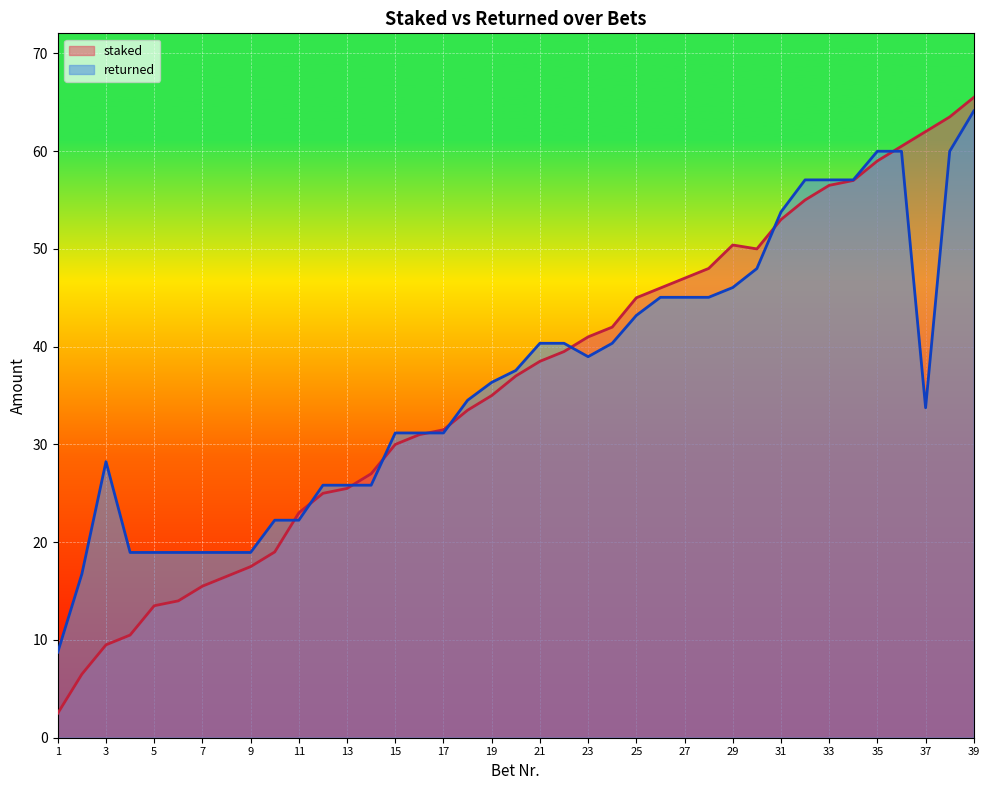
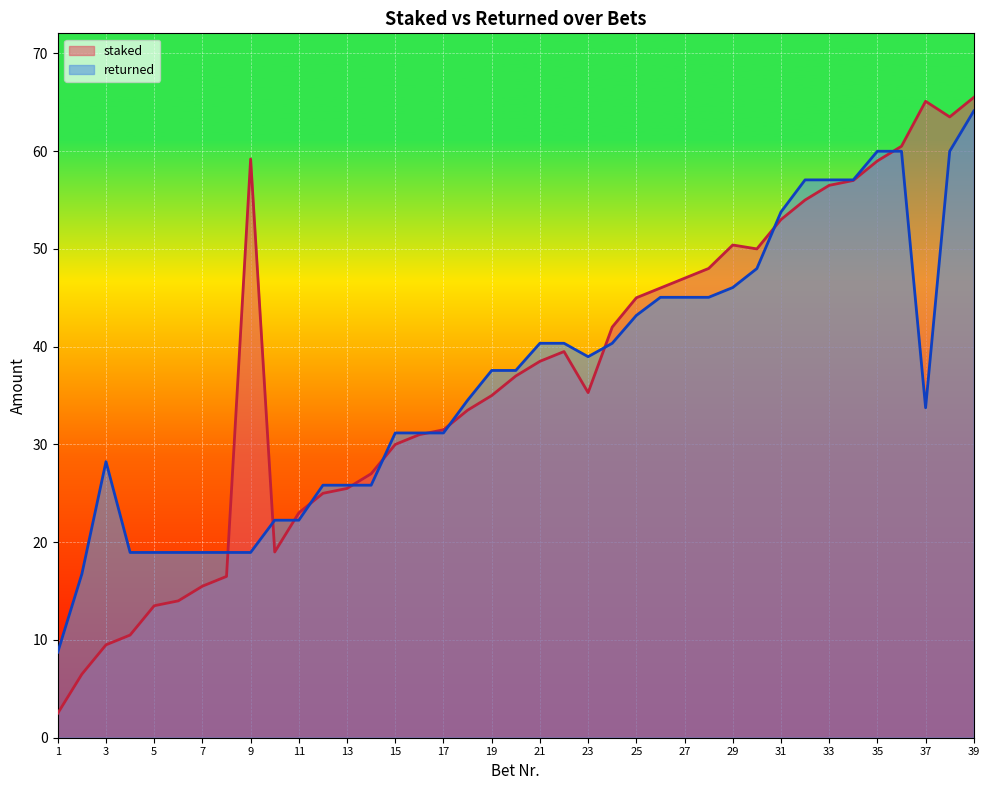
  {
    "staked": {
      "1": 3,
      "3": 10,
      "5": 14,
      "7": 16,
-     "9": 18,
+     "9": 59,
      "11": 23,
      "13": 26,
      "15": 30,
      "17": 32,
      "19": 35,
      "21": 39,
-     "23": 41,
+     "23": 35,
      "25": 45,
      "27": 47,
      "29": 50,
      "31": 53,
      "33": 57,
      "35": 59,
-     "37": 62,
+     "37": 65,
      "39": 66
    },
    "returned": {
      "1": 9,
      "3": 28,
      "5": 19,
      "7": 19,
      "9": 19,
      "11": 22,
      "13": 26,
      "15": 31,
      "17": 31,
-     "19": 36,
+     "19": 38,
      "21": 40,
      "23": 39,
      "25": 43,
      "27": 45,
      "29": 46,
      "31": 54,
      "33": 57,
      "35": 60,
      "37": 34,
      "39": 64
    }
  }
